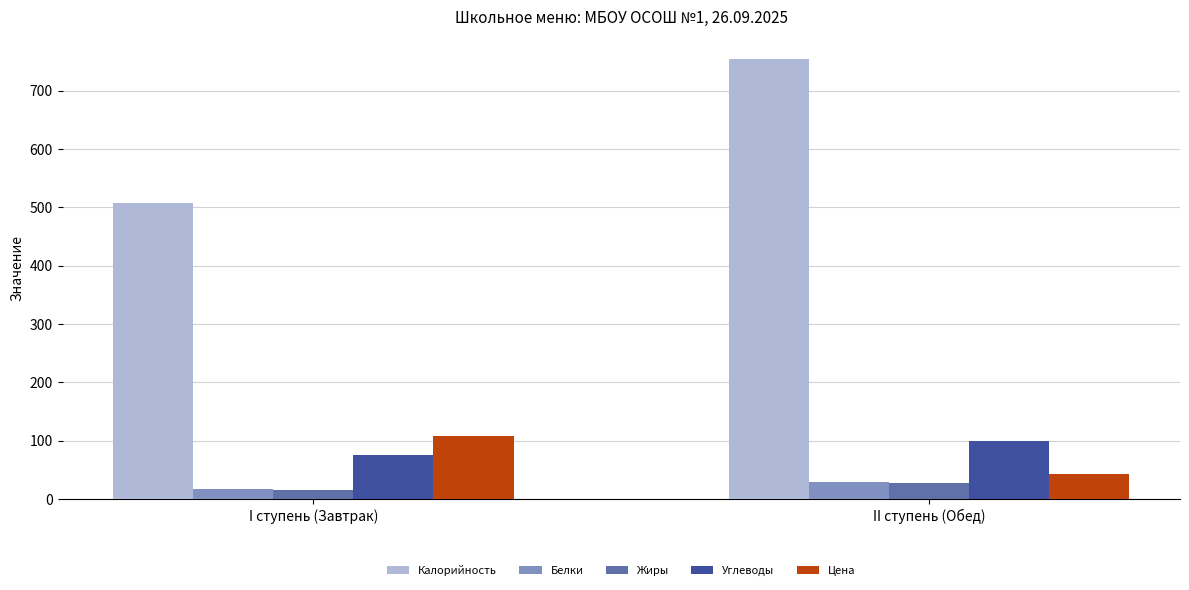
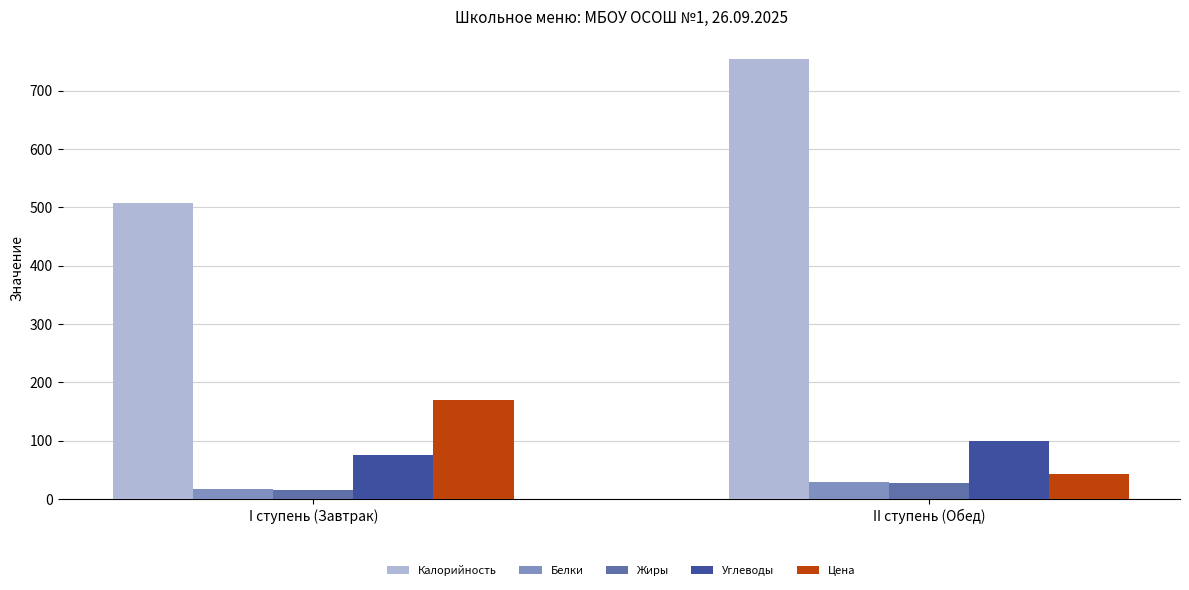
  {
    "Калорийность": {
      "I ступень (Завтрак)": 510,
      "II ступень (Обед)": 750
    },
    "Цена": {
-     "I ступень (Завтрак)": 110,
+     "I ступень (Завтрак)": 170,
      "II ступень (Обед)": 40
    }
  }
